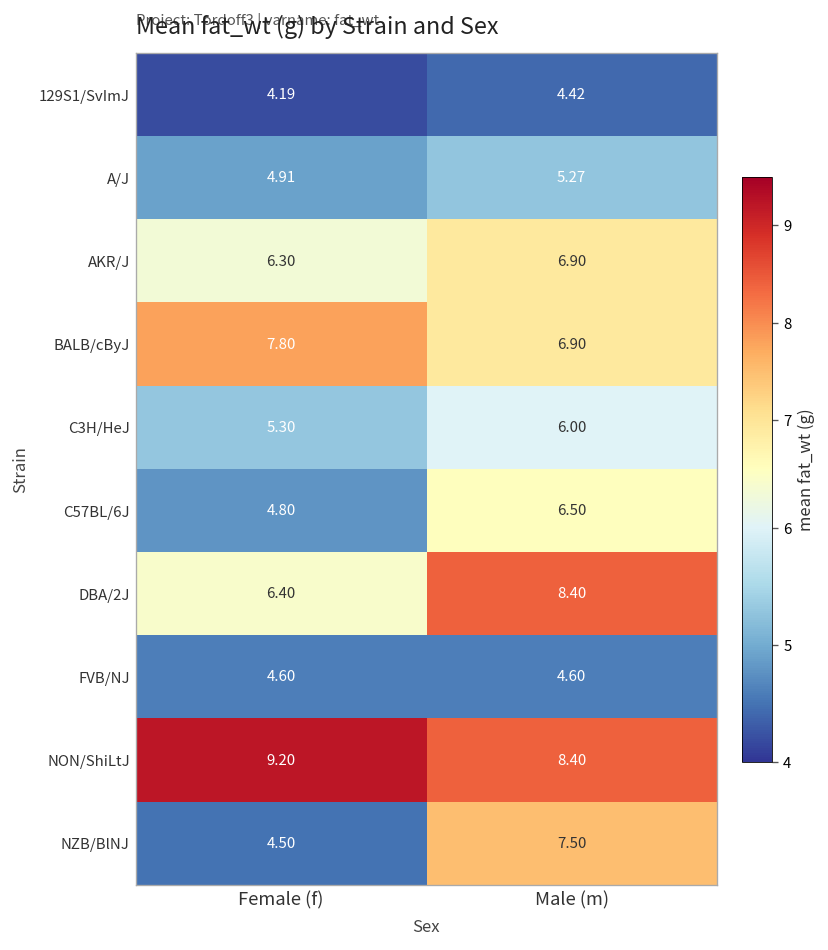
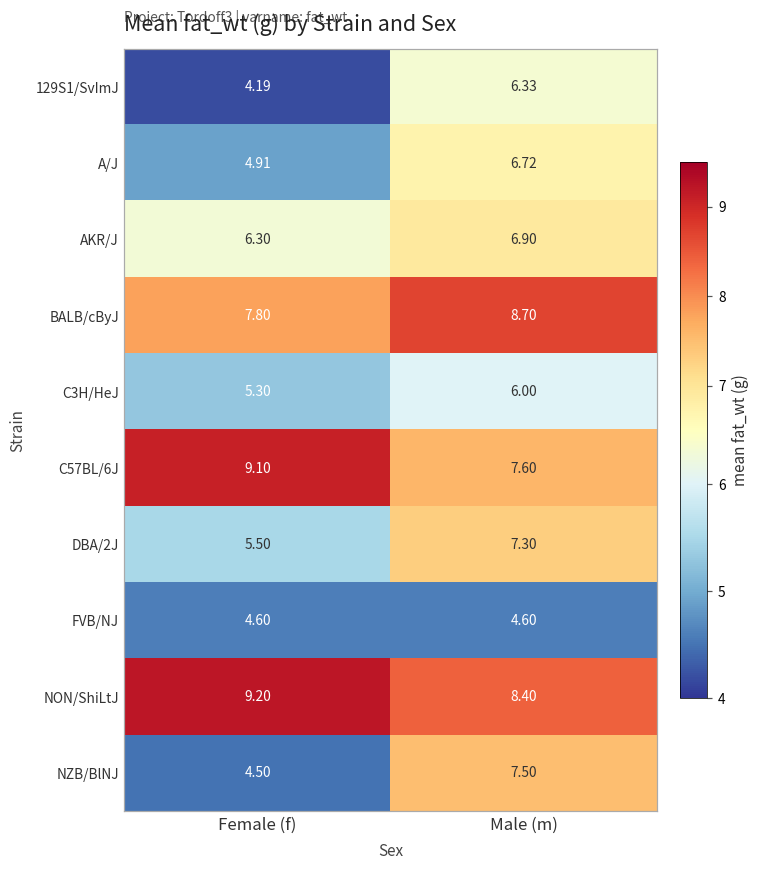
  {
    "129S1/SvImJ": {
      "Female (f)": 4.19,
-     "Male (m)": 4.42
+     "Male (m)": 6.33
    },
    "A/J": {
      "Female (f)": 4.91,
-     "Male (m)": 5.27
+     "Male (m)": 6.72
    },
    "AKR/J": {
      "Female (f)": 6.30,
      "Male (m)": 6.90
    },
    "BALB/cByJ": {
      "Female (f)": 7.80,
-     "Male (m)": 6.90
+     "Male (m)": 8.70
    },
    "C3H/HeJ": {
      "Female (f)": 5.30,
      "Male (m)": 6.00
    },
    "C57BL/6J": {
-     "Female (f)": 4.80,
-     "Male (m)": 6.50
+     "Female (f)": 9.10,
+     "Male (m)": 7.60
    },
    "DBA/2J": {
-     "Female (f)": 6.40,
-     "Male (m)": 8.40
+     "Female (f)": 5.50,
+     "Male (m)": 7.30
    },
    "FVB/NJ": {
      "Female (f)": 4.60,
      "Male (m)": 4.60
    },
    "NON/ShiLtJ": {
      "Female (f)": 9.20,
      "Male (m)": 8.40
    },
    "NZB/BlNJ": {
      "Female (f)": 4.50,
      "Male (m)": 7.50
    }
  }
